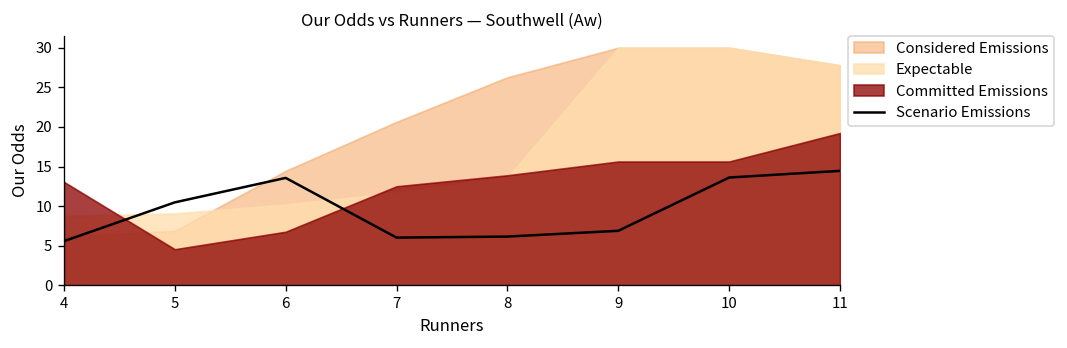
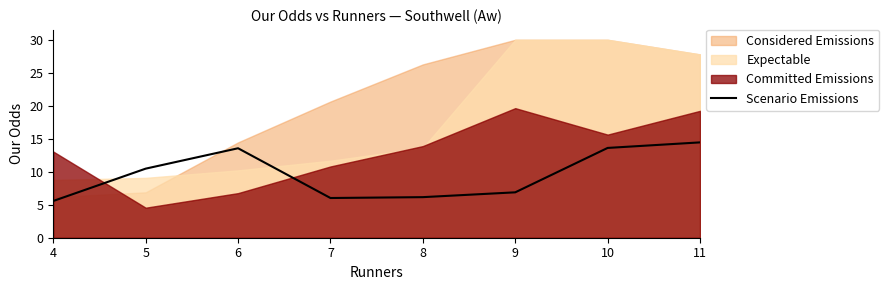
  {
    "Scenario Emissions": {
      "4": 6,
      "5": 10,
      "6": 14,
      "7": 6,
      "8": 6,
      "9": 7,
      "10": 14,
      "11": 14
    },
    "Committed Emissions": {
      "4": 13,
      "5": 5,
      "6": 7,
-     "7": 13,
-     "9": 16,
+     "7": 11,
+     "9": 20,
      "10": 16,
      "11": 19
    }
  }
